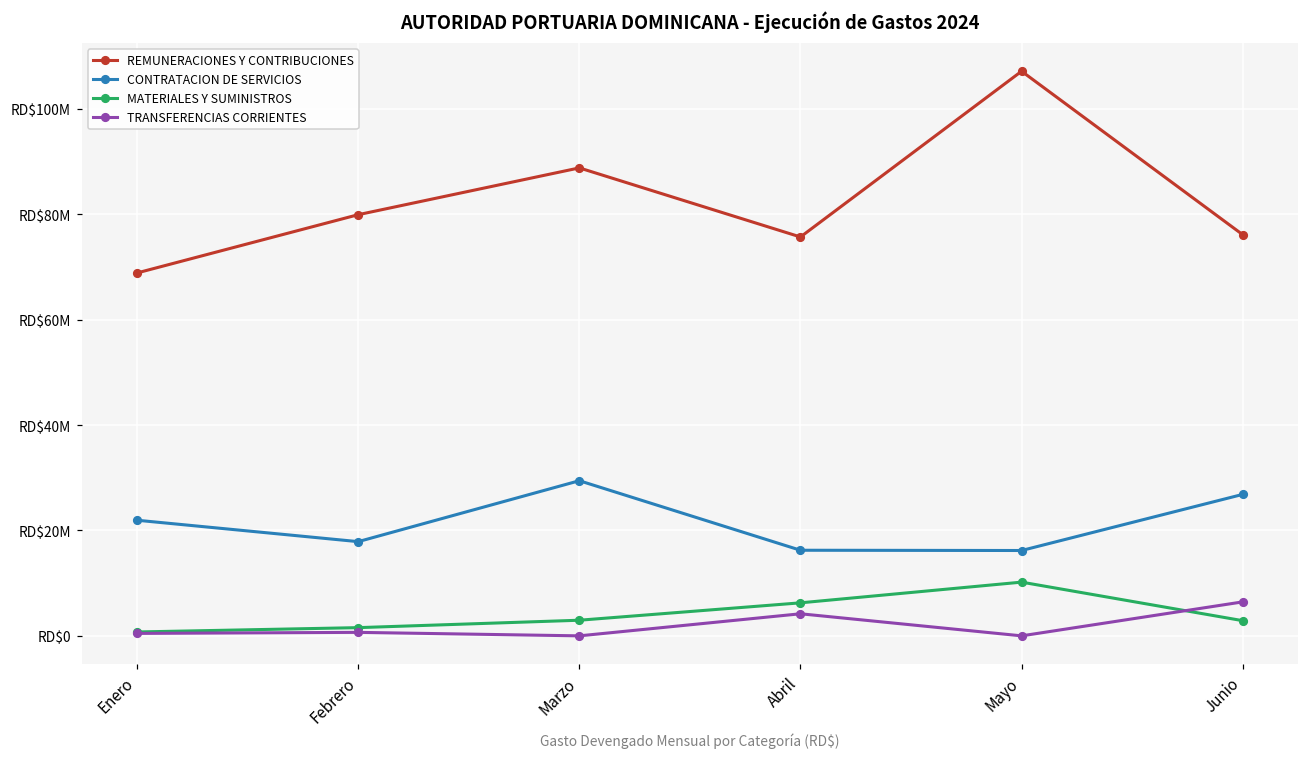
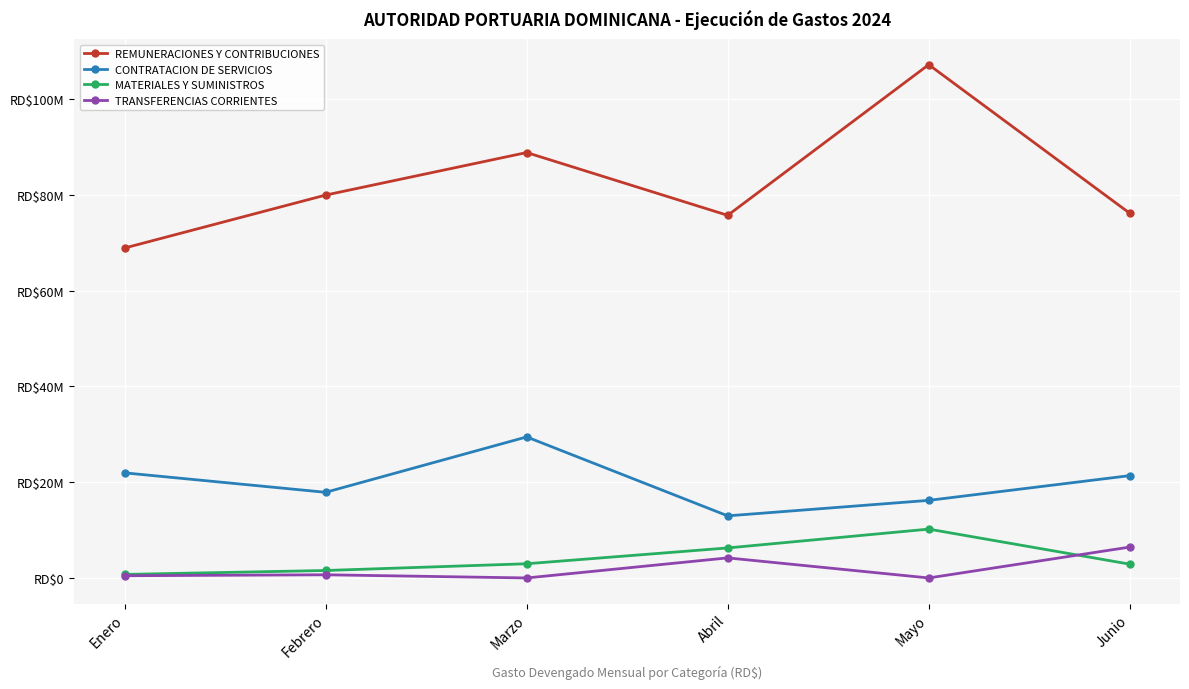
  {
    "REMUNERACIONES Y CONTRIBUCIONES": {
      "Enero": "RD$69000000",
      "Febrero": "RD$80000000",
      "Marzo": "RD$89000000",
      "Abril": "RD$76000000",
      "Mayo": "RD$107000000",
      "Junio": "RD$76000000"
    },
    "CONTRATACION DE SERVICIOS": {
      "Enero": "RD$22000000",
      "Febrero": "RD$18000000",
      "Marzo": "RD$29000000",
-     "Abril": "RD$16000000",
+     "Abril": "RD$13000000",
      "Mayo": "RD$16000000",
-     "Junio": "RD$27000000"
+     "Junio": "RD$21000000"
    },
    "MATERIALES Y SUMINISTROS": {
      "Febrero": "RD$2000000",
      "Marzo": "RD$3000000",
      "Abril": "RD$6000000",
      "Mayo": "RD$10000000",
      "Junio": "RD$3000000"
    },
    "TRANSFERENCIAS CORRIENTES": {
      "Febrero": "RD$1000000",
      "Marzo": "RD$0",
      "Abril": "RD$4000000",
      "Mayo": "RD$0",
      "Junio": "RD$6000000"
    }
  }
